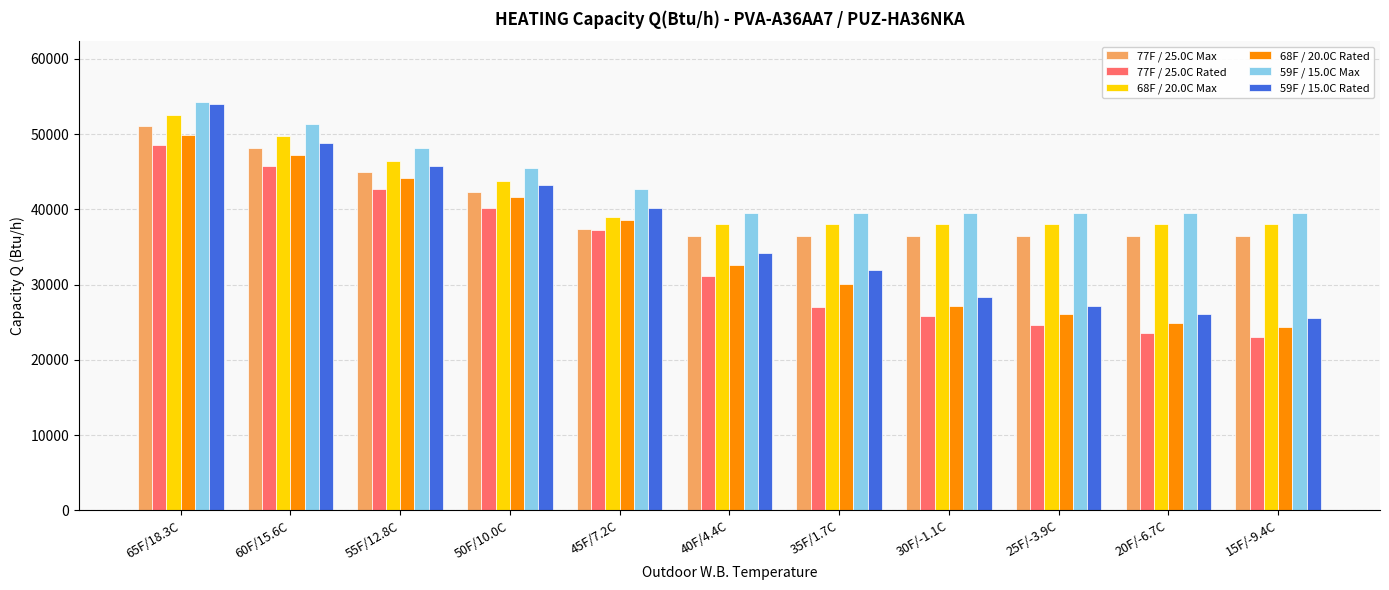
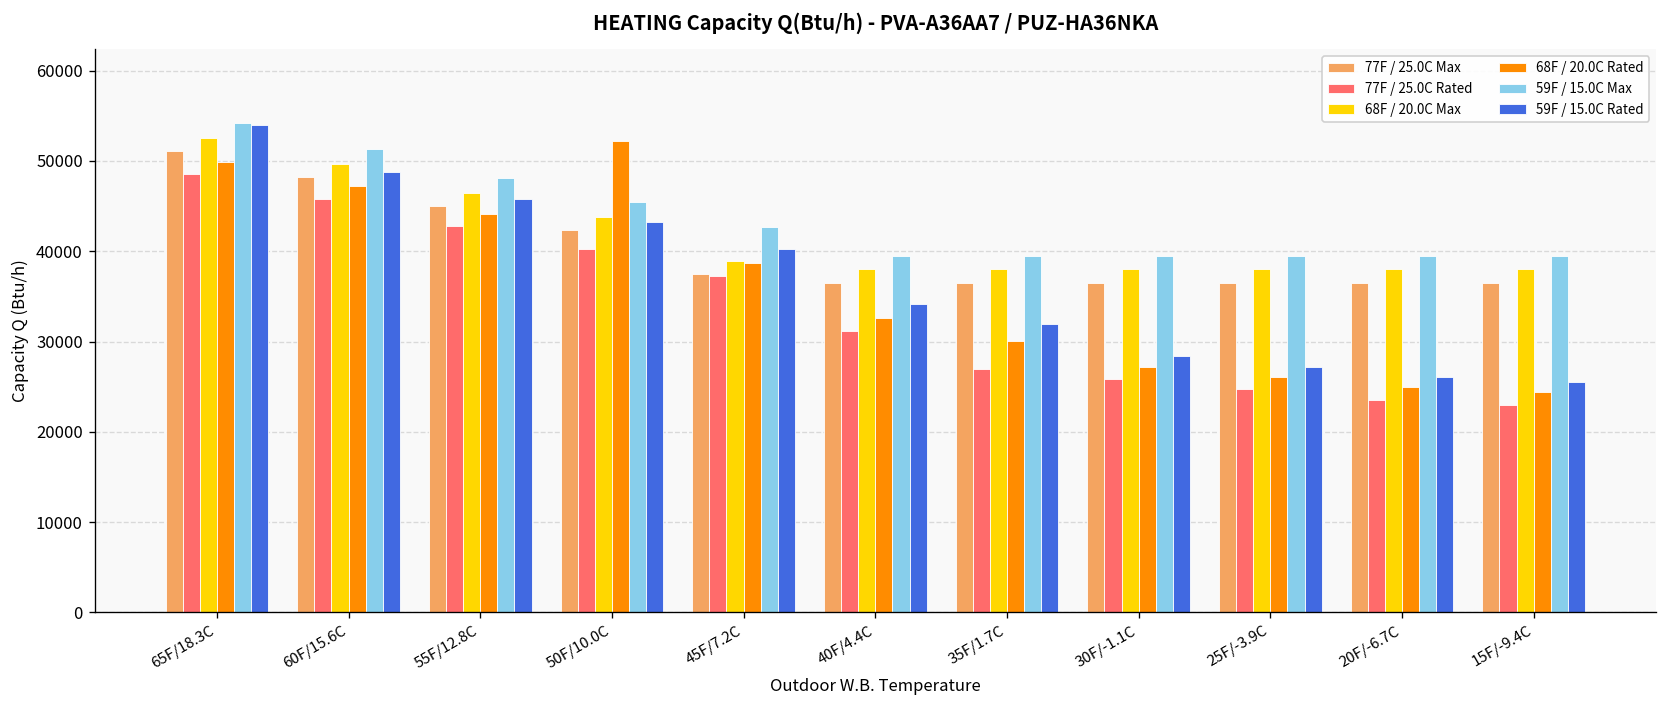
  {
    "68F / 20.0C Max": {
      "65F/18.3C": 53000,
      "60F/15.6C": 50000,
      "55F/12.8C": 46000,
      "50F/10.0C": 44000,
      "45F/7.2C": 39000,
      "40F/4.4C": 38000,
      "35F/1.7C": 38000,
      "30F/-1.1C": 38000,
      "25F/-3.9C": 38000,
      "20F/-6.7C": 38000,
      "15F/-9.4C": 38000
    },
    "68F / 20.0C Rated": {
      "65F/18.3C": 50000,
      "60F/15.6C": 47000,
      "55F/12.8C": 44000,
-     "50F/10.0C": 42000,
+     "50F/10.0C": 52000,
      "45F/7.2C": 39000,
      "40F/4.4C": 33000,
      "35F/1.7C": 30000,
      "30F/-1.1C": 27000,
      "25F/-3.9C": 26000,
      "20F/-6.7C": 25000,
      "15F/-9.4C": 24000
    },
    "59F / 15.0C Max": {
      "65F/18.3C": 54000,
      "60F/15.6C": 51000,
      "55F/12.8C": 48000,
      "50F/10.0C": 45000,
      "45F/7.2C": 43000,
      "40F/4.4C": 40000,
      "35F/1.7C": 40000,
      "30F/-1.1C": 40000,
      "25F/-3.9C": 40000,
      "20F/-6.7C": 40000,
      "15F/-9.4C": 40000
    },
    "59F / 15.0C Rated": {
      "65F/18.3C": 54000,
      "60F/15.6C": 49000,
      "55F/12.8C": 46000,
      "50F/10.0C": 43000,
      "45F/7.2C": 40000,
      "40F/4.4C": 34000,
      "35F/1.7C": 32000,
      "30F/-1.1C": 28000,
      "25F/-3.9C": 27000,
      "20F/-6.7C": 26000,
      "15F/-9.4C": 25000
    }
  }
